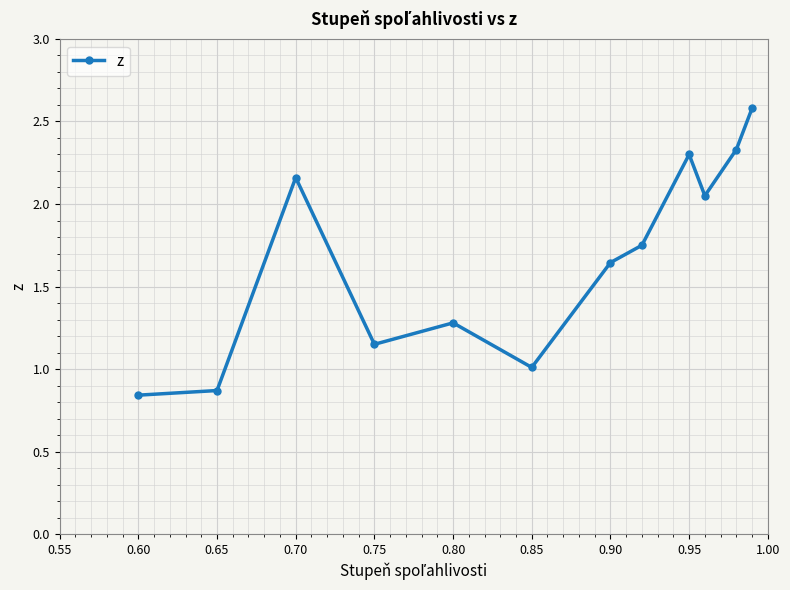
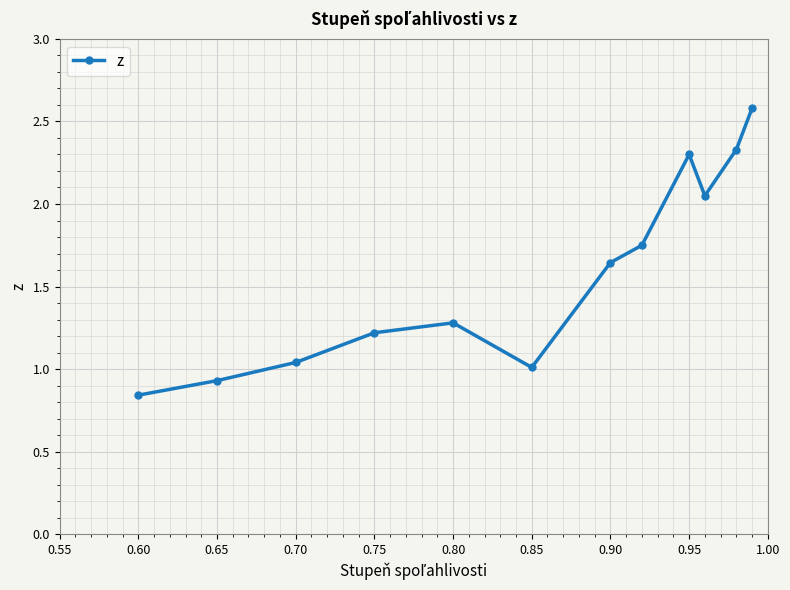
  {
    "0.60": 0.84,
-   "0.65": 0.87,
-   "0.70": 2.16,
-   "0.75": 1.15,
+   "0.65": 0.93,
+   "0.70": 1.04,
+   "0.75": 1.22,
    "0.80": 1.28,
    "0.85": 1.01,
    "0.90": 1.65,
    "0.95": 2.30
  }
